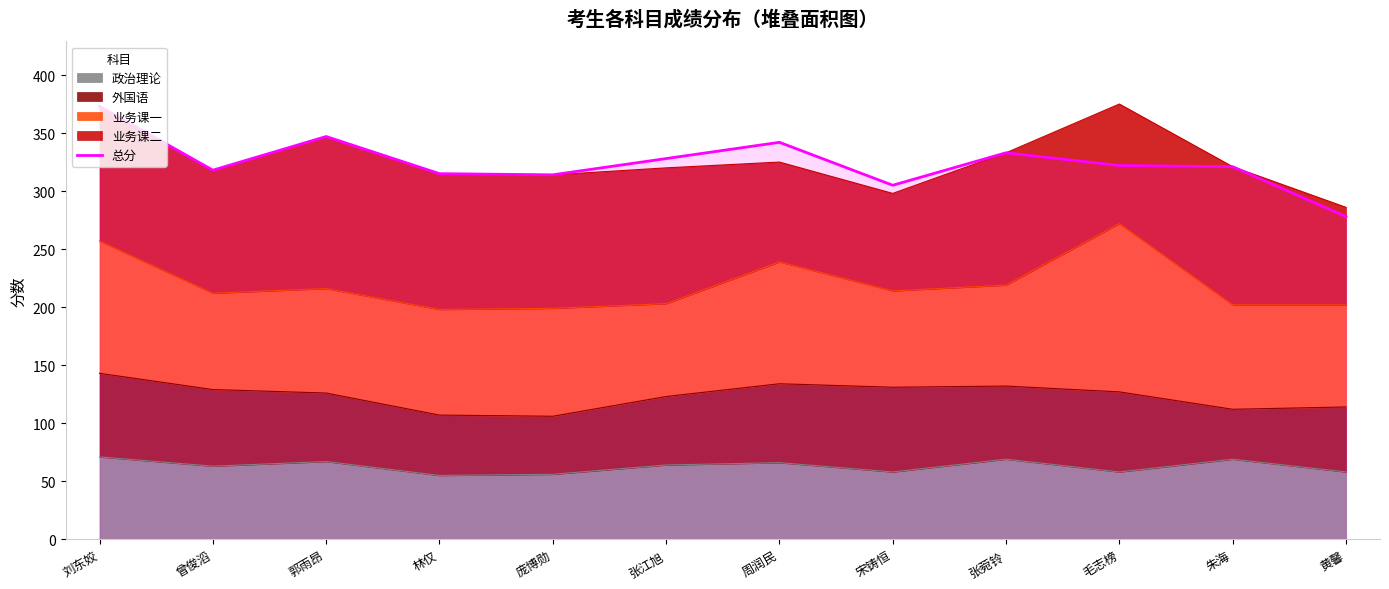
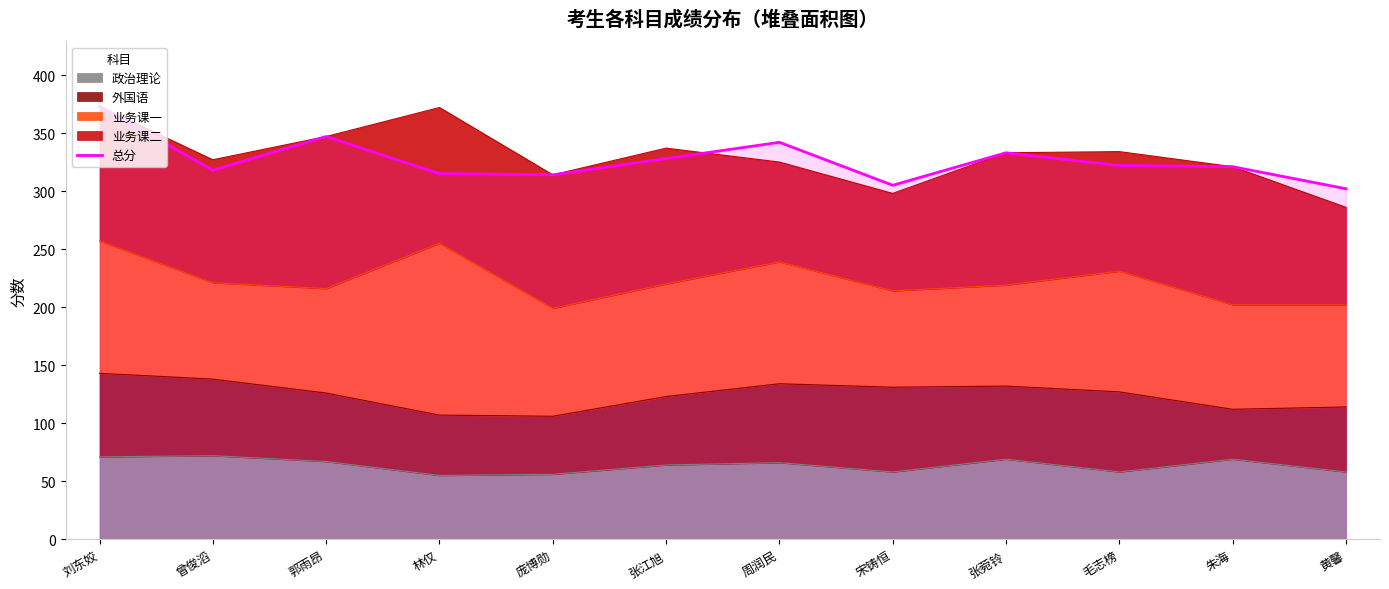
  {
    "政治理论": {
      "刘东姣": 71,
-     "曾俊滔": 63,
+     "曾俊滔": 72,
      "郭雨昂": 67,
      "林仅": 55,
      "庞博勋": 56,
      "张江旭": 64,
      "周润民": 66,
      "宋铸恒": 58,
      "张菀铃": 69,
      "毛志榜": 58,
      "朱海": 69,
      "黄馨": 58
    },
    "外国语": {
      "曾俊滔": 66
    },
    "业务课一": {
      "曾俊滔": 83,
-     "林仅": 91,
-     "张江旭": 80,
-     "毛志榜": 145
+     "林仅": 148,
+     "张江旭": 97,
+     "毛志榜": 104
    },
    "业务课二": {
      "张江旭": 117,
      "毛志榜": 103
    },
    "总分": {
      "张江旭": 328,
      "周润民": 342,
      "宋铸恒": 305,
      "毛志榜": 322,
-     "黄馨": 278
+     "黄馨": 302
    }
  }
